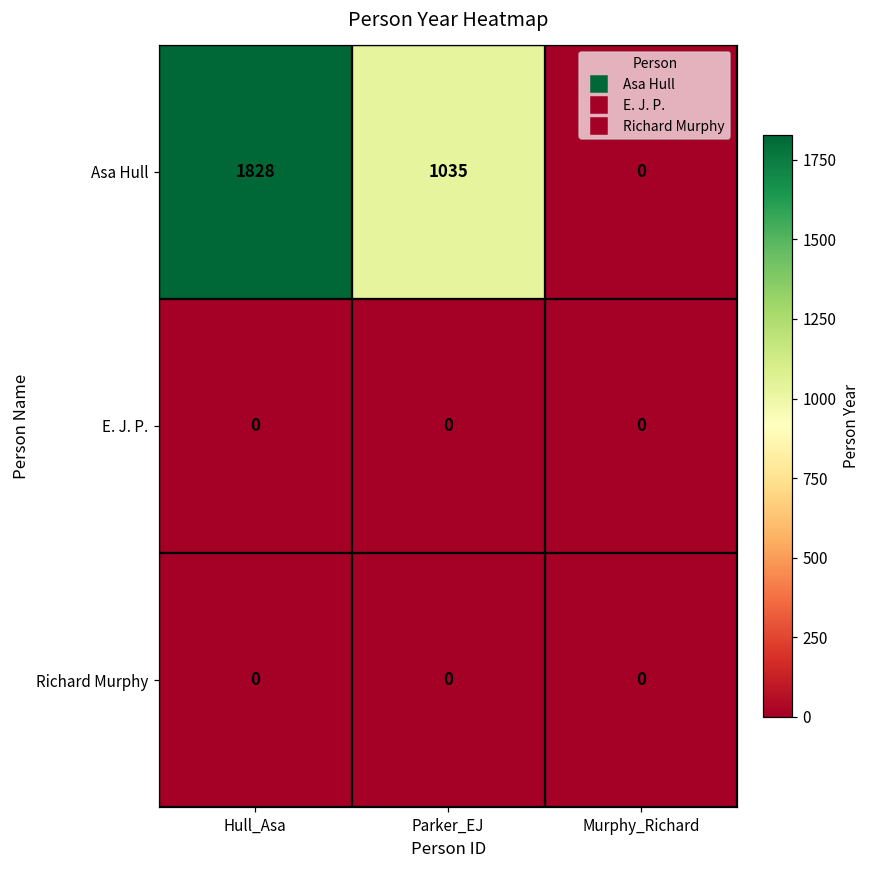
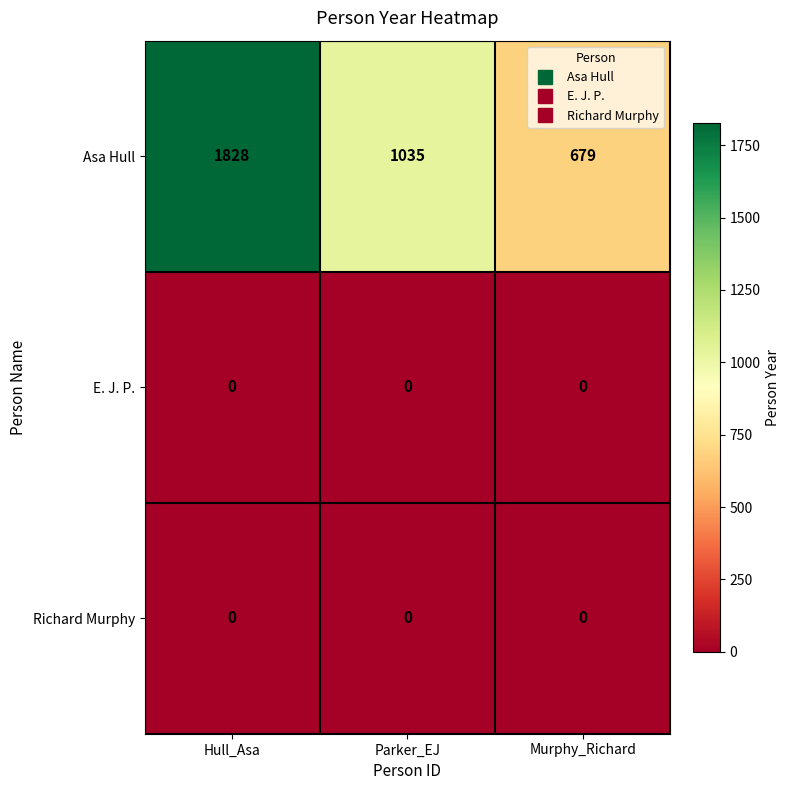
  {
    "Asa Hull": {
      "Hull_Asa": 1828,
      "Parker_EJ": 1035,
-     "Murphy_Richard": 0
+     "Murphy_Richard": 679
    },
    "E. J. P.": {
      "Hull_Asa": 0,
      "Parker_EJ": 0,
      "Murphy_Richard": 0
    },
    "Richard Murphy": {
      "Hull_Asa": 0,
      "Parker_EJ": 0,
      "Murphy_Richard": 0
    }
  }
